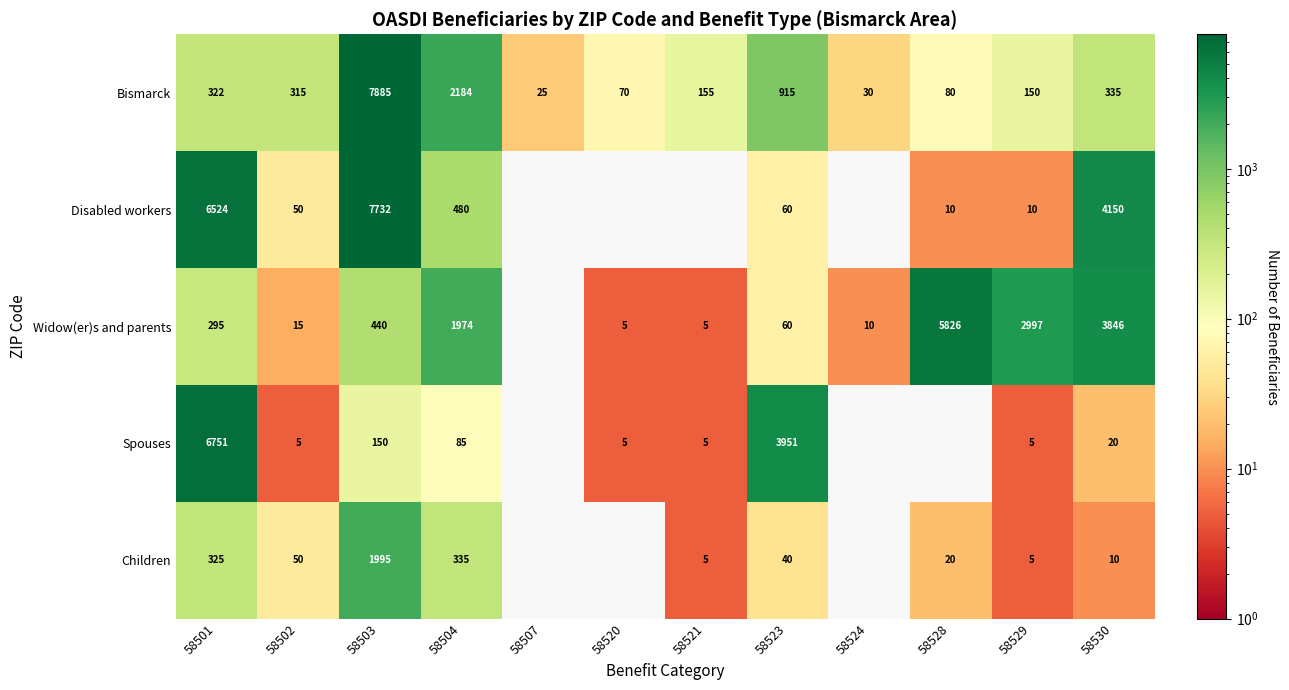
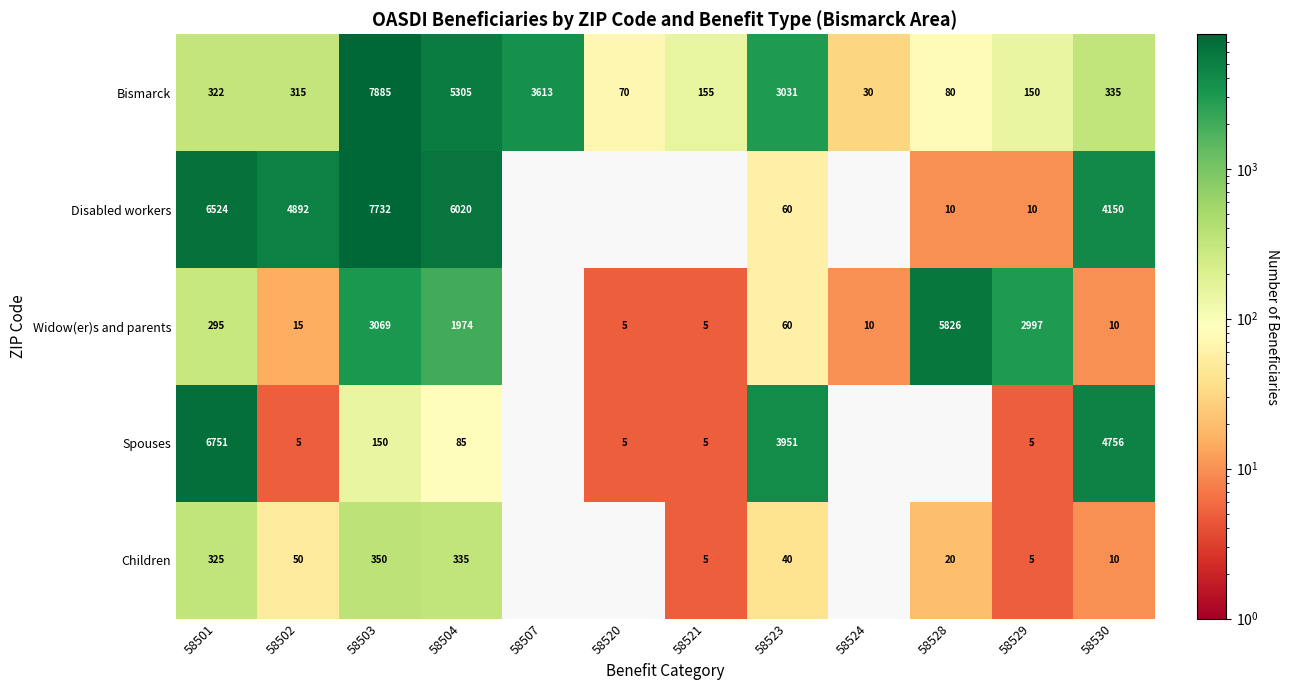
  {
    "Bismarck": {
      "58501": 322,
      "58502": 315,
      "58503": 7885,
-     "58504": 2184,
-     "58507": 25,
+     "58504": 5305,
+     "58507": 3613,
      "58520": 70,
      "58521": 155,
-     "58523": 915,
+     "58523": 3031,
      "58524": 30,
      "58528": 80,
      "58529": 150,
      "58530": 335
    },
    "Disabled workers": {
      "58501": 6524,
-     "58502": 50,
+     "58502": 4892,
      "58503": 7732,
-     "58504": 480,
+     "58504": 6020,
      "58523": 60,
      "58528": 10,
      "58529": 10,
      "58530": 4150
    },
    "Widow(er)s and parents": {
      "58501": 295,
      "58502": 15,
-     "58503": 440,
+     "58503": 3069,
      "58504": 1974,
      "58520": 5,
      "58521": 5,
      "58523": 60,
      "58524": 10,
      "58528": 5826,
      "58529": 2997,
-     "58530": 3846
+     "58530": 10
    },
    "Spouses": {
      "58501": 6751,
      "58502": 5,
      "58503": 150,
      "58504": 85,
      "58520": 5,
      "58521": 5,
      "58523": 3951,
      "58529": 5,
-     "58530": 20
+     "58530": 4756
    },
    "Children": {
      "58501": 325,
      "58502": 50,
-     "58503": 1995,
+     "58503": 350,
      "58504": 335,
      "58521": 5,
      "58523": 40,
      "58528": 20,
      "58529": 5,
      "58530": 10
    }
  }
